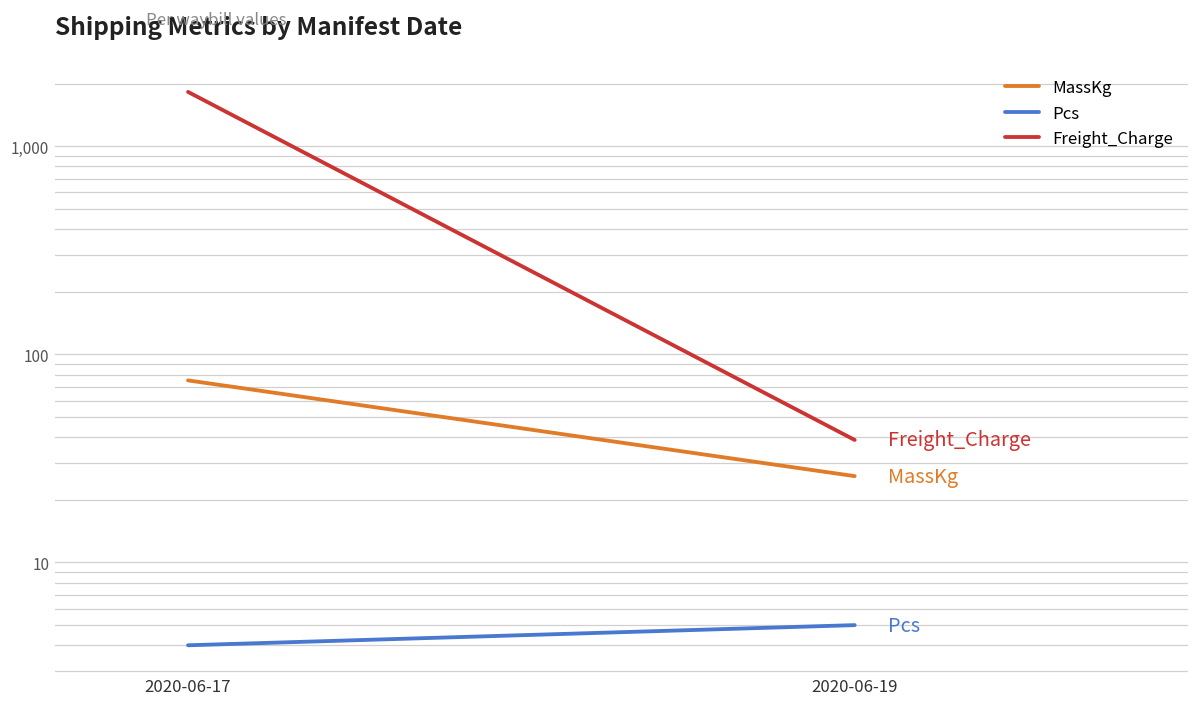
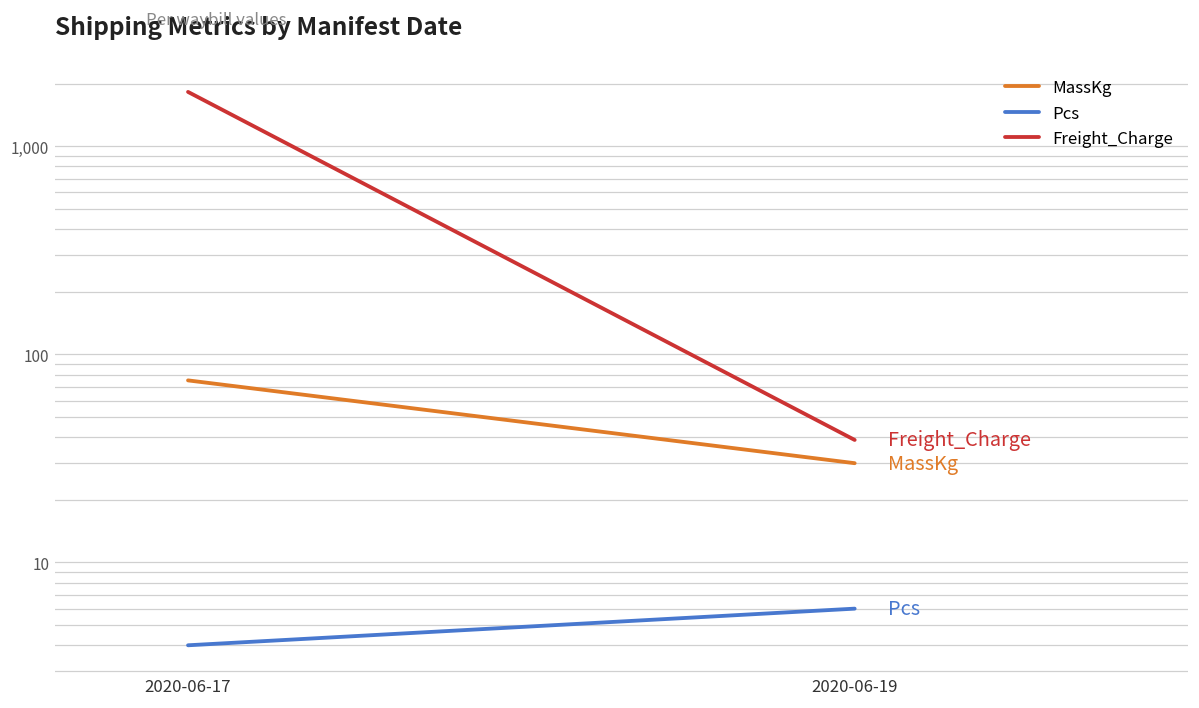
  {
    "MassKg": {
      "2020-06-17": "75",
-     "2020-06-19": "26"
+     "2020-06-19": "30"
    },
    "Pcs": {
      "2020-06-17": "4",
-     "2020-06-19": "5"
+     "2020-06-19": "6"
    },
    "Freight_Charge": {
      "2020-06-17": "1,800",
      "2020-06-19": "39"
    }
  }
